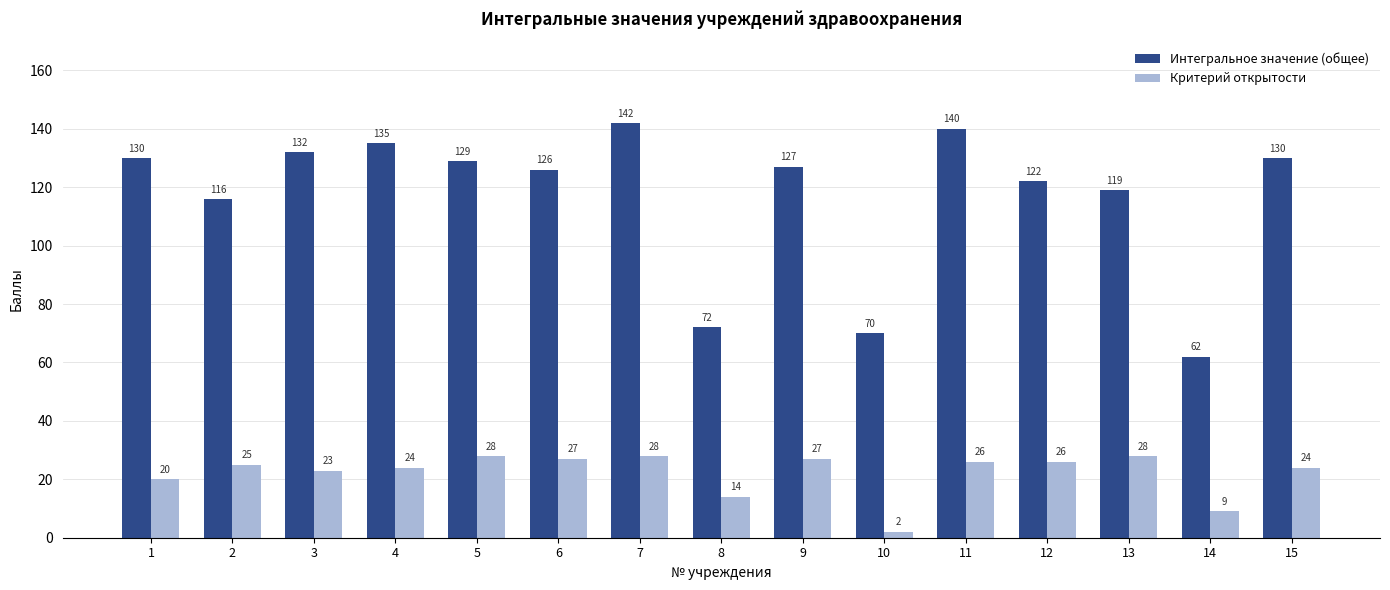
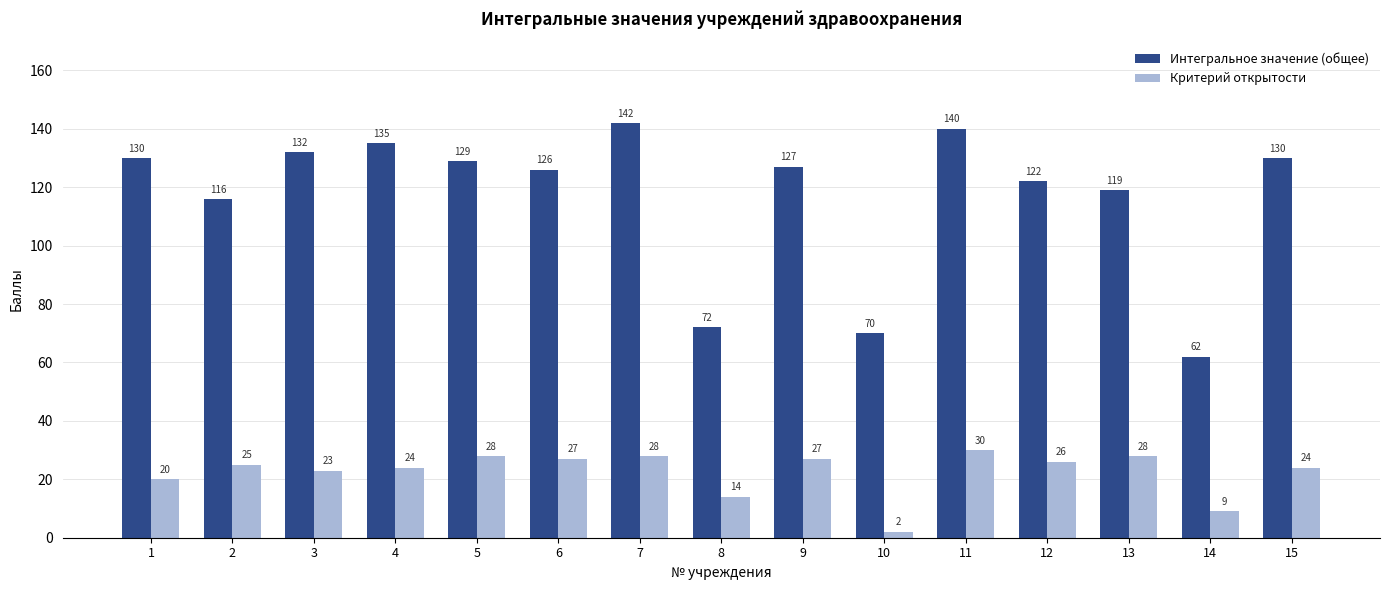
  {
    "Интегральное значение (общее)": {
      "1": 130,
      "2": 116,
      "3": 132,
      "4": 135,
      "5": 129,
      "6": 126,
      "7": 142,
      "8": 72,
      "9": 127,
      "10": 70,
      "11": 140,
      "12": 122,
      "13": 119,
      "14": 62,
      "15": 130
    },
    "Критерий открытости": {
      "1": 20,
      "2": 25,
      "3": 23,
      "4": 24,
      "5": 28,
      "6": 27,
      "7": 28,
      "8": 14,
      "9": 27,
      "10": 2,
-     "11": 26,
+     "11": 30,
      "12": 26,
      "13": 28,
      "14": 9,
      "15": 24
    }
  }
